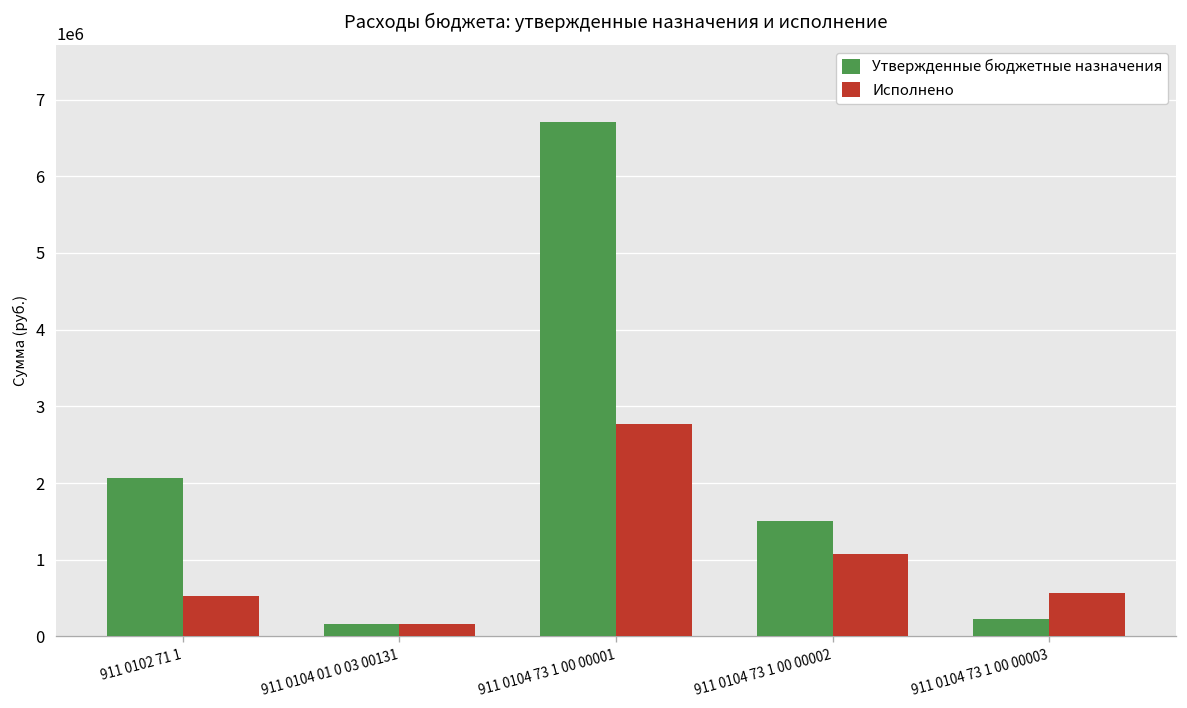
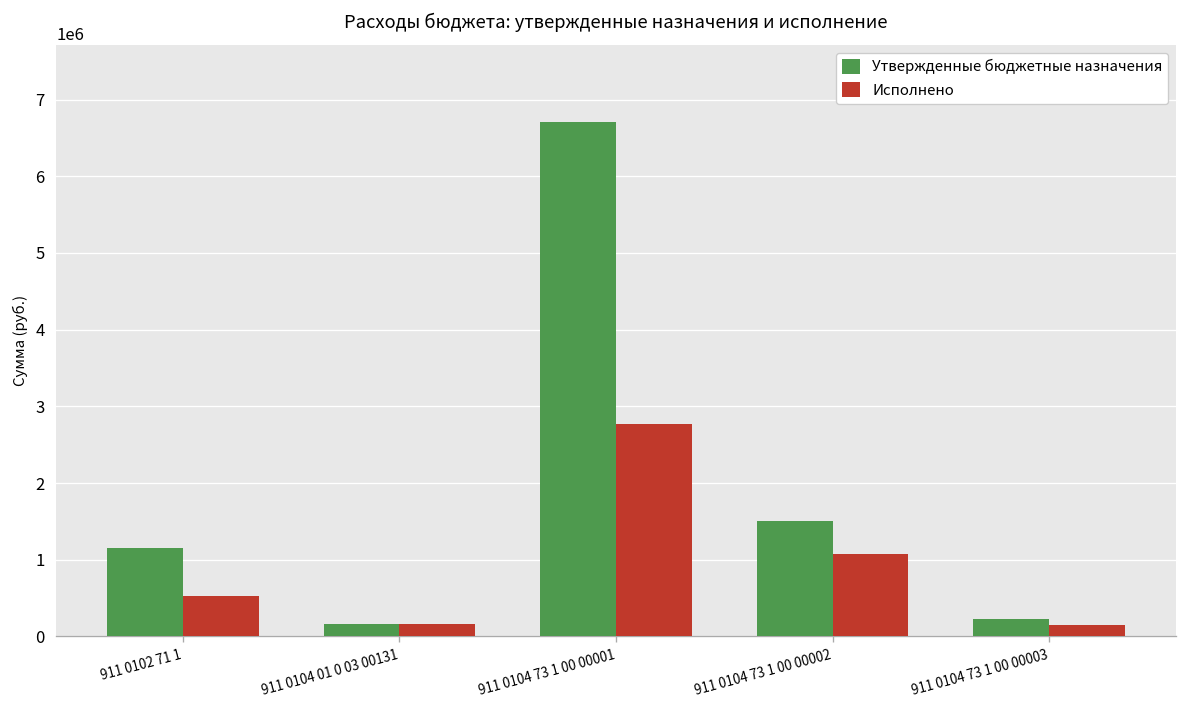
  {
    "Утвержденные бюджетные назначения": {
-     "911 0102 71 1": 2100000,
+     "911 0102 71 1": 1100000,
      "911 0104 01 0 03 00131": 200000,
      "911 0104 73 1 00 00001": 6700000,
      "911 0104 73 1 00 00002": 1500000,
      "911 0104 73 1 00 00003": 200000
    },
    "Исполнено": {
      "911 0102 71 1": 500000,
      "911 0104 01 0 03 00131": 200000,
      "911 0104 73 1 00 00001": 2800000,
      "911 0104 73 1 00 00002": 1100000,
-     "911 0104 73 1 00 00003": 600000
+     "911 0104 73 1 00 00003": 100000
    }
  }
